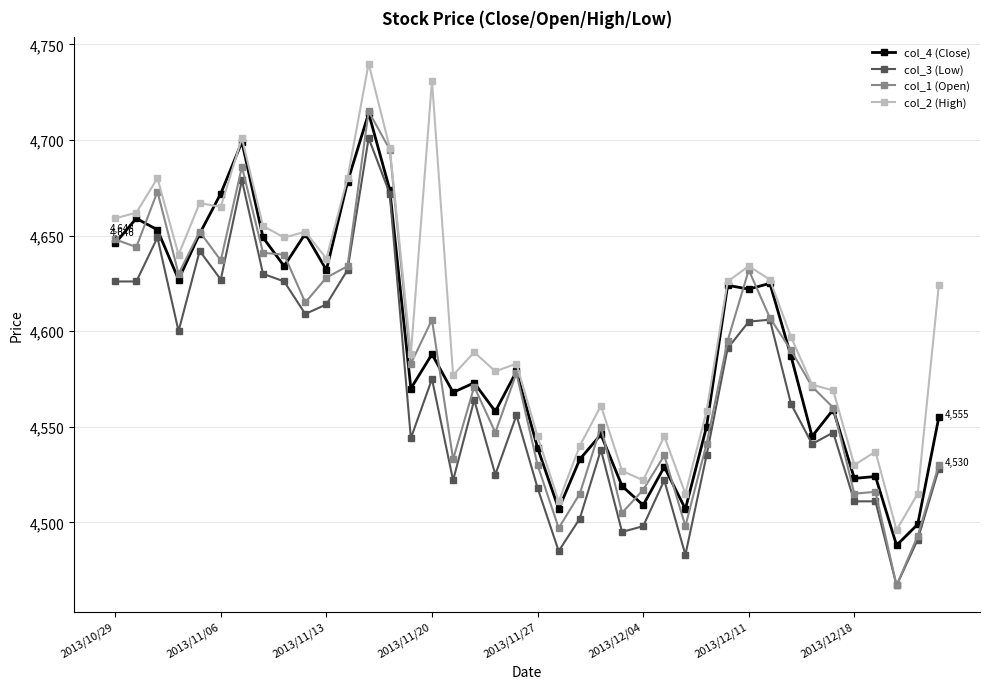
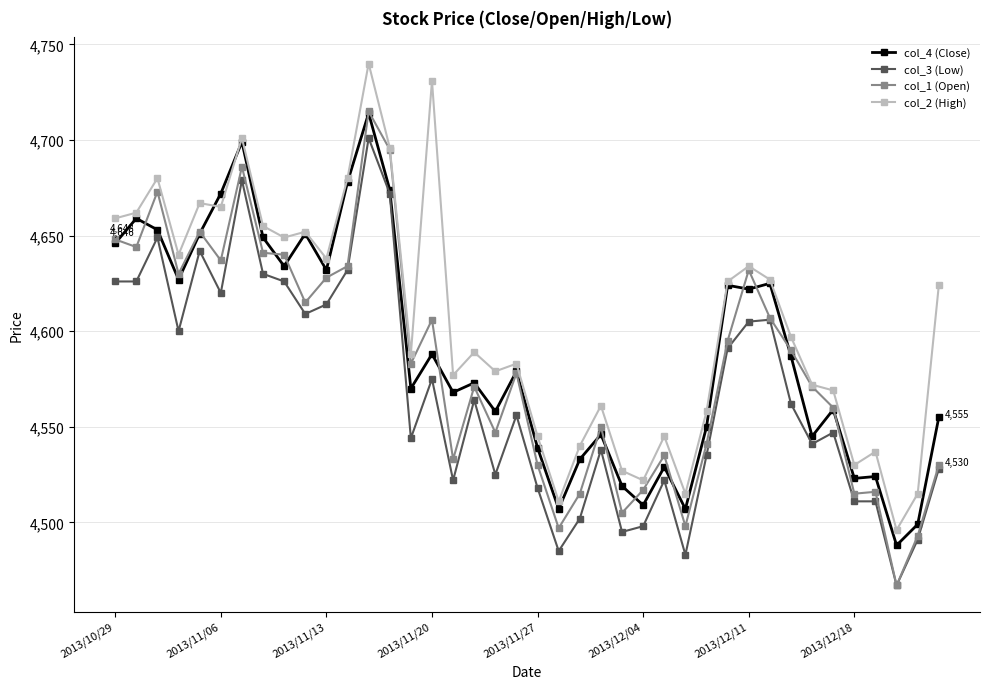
  {
    "col_4 (Close)": {
      "2013/11/06": "4,672",
      "2013/11/13": "4,632",
      "2013/11/20": "4,588",
      "2013/11/27": "4,539",
      "2013/12/04": "4,509",
      "2013/12/11": "4,622",
      "2013/12/18": "4,523"
    },
    "col_3 (Low)": {
      "2013/10/29": "4,626",
-     "2013/11/06": "4,627",
+     "2013/11/06": "4,620",
      "2013/11/13": "4,614",
      "2013/11/20": "4,575",
      "2013/11/27": "4,518",
      "2013/12/04": "4,498",
      "2013/12/11": "4,605",
      "2013/12/18": "4,511"
    },
    "col_1 (Open)": {
      "2013/11/06": "4,637",
      "2013/11/13": "4,628",
      "2013/11/20": "4,606",
      "2013/11/27": "4,530",
      "2013/12/04": "4,517",
      "2013/12/11": "4,632",
      "2013/12/18": "4,515"
    },
    "col_2 (High)": {
      "2013/11/06": "4,665",
      "2013/11/13": "4,638",
      "2013/11/20": "4,731",
      "2013/11/27": "4,545",
      "2013/12/04": "4,522",
      "2013/12/11": "4,634",
      "2013/12/18": "4,530"
    }
  }
